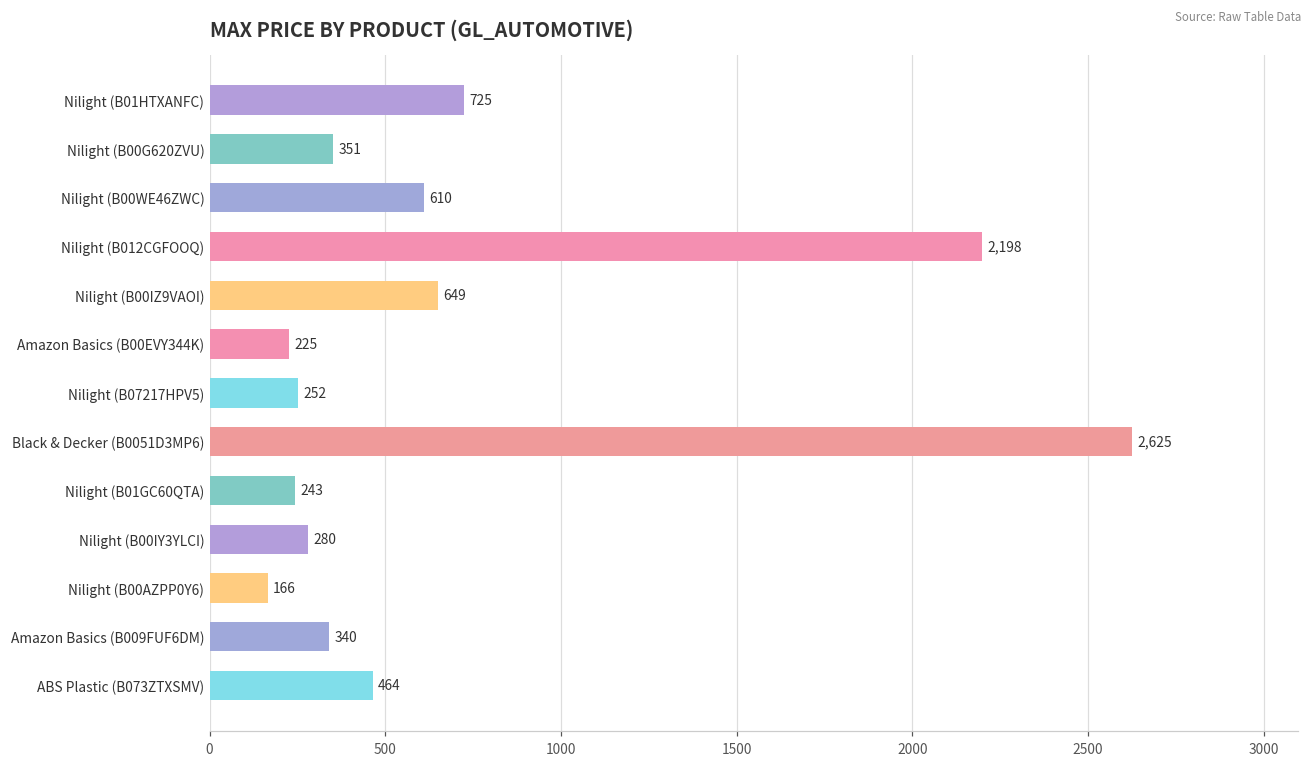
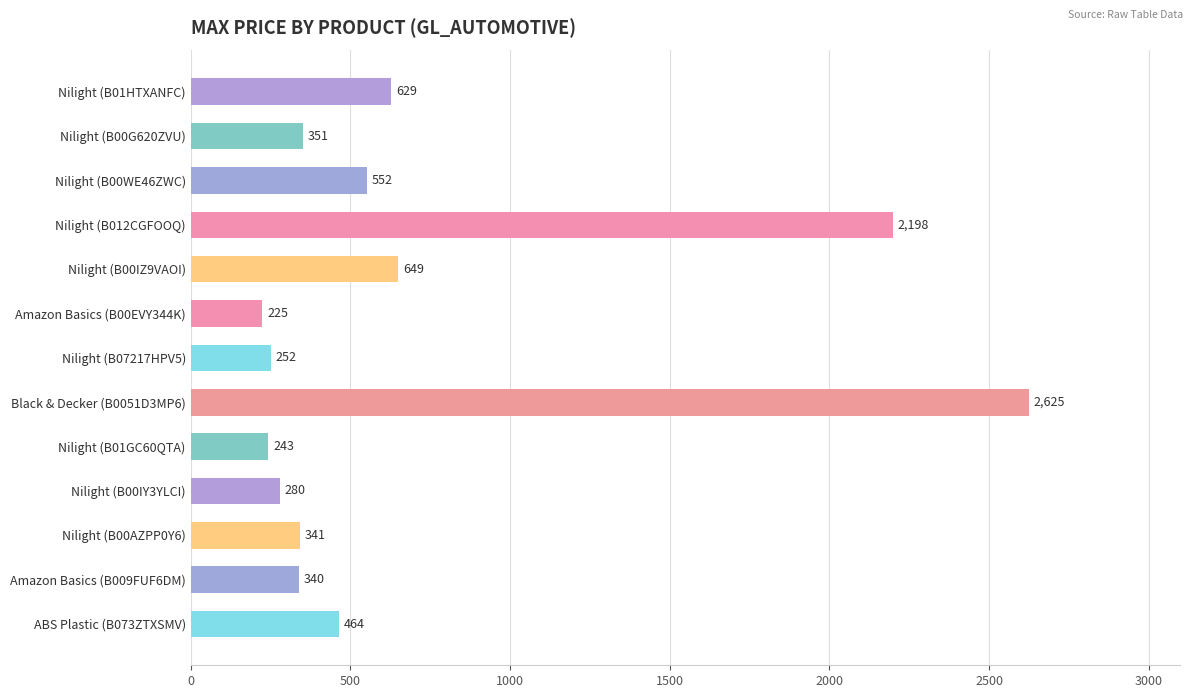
  {
-   "Nilight (B01HTXANFC)": "725",
+   "Nilight (B01HTXANFC)": "629",
    "Nilight (B00G620ZVU)": "351",
-   "Nilight (B00WE46ZWC)": "610",
+   "Nilight (B00WE46ZWC)": "552",
    "Nilight (B012CGFOOQ)": "2,198",
    "Nilight (B00IZ9VAOI)": "649",
    "Amazon Basics (B00EVY344K)": "225",
    "Nilight (B07217HPV5)": "252",
    "Black & Decker (B0051D3MP6)": "2,625",
    "Nilight (B01GC60QTA)": "243",
    "Nilight (B00IY3YLCI)": "280",
-   "Nilight (B00AZPP0Y6)": "166",
+   "Nilight (B00AZPP0Y6)": "341",
    "Amazon Basics (B009FUF6DM)": "340",
    "ABS Plastic (B073ZTXSMV)": "464"
  }
